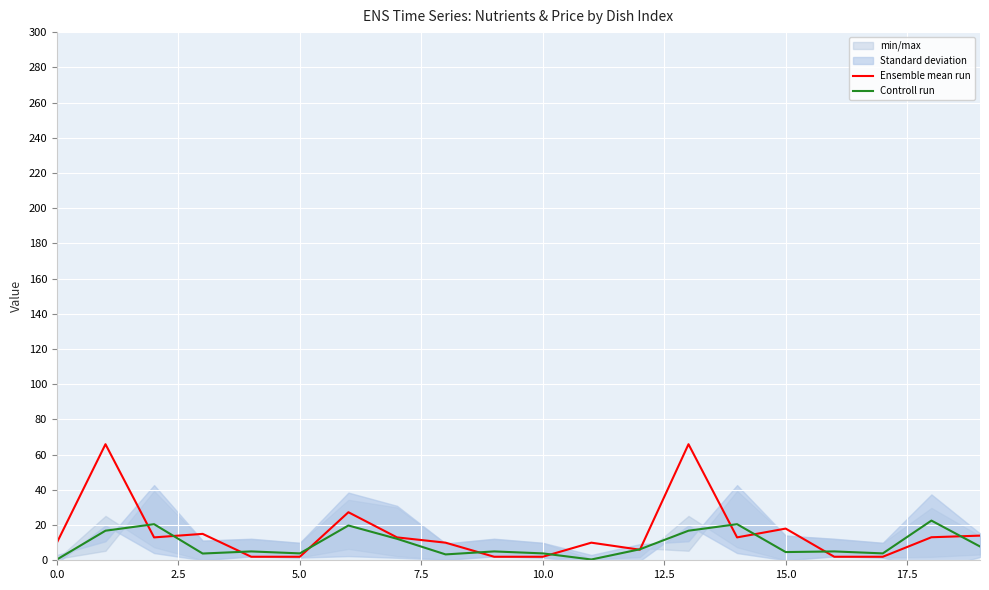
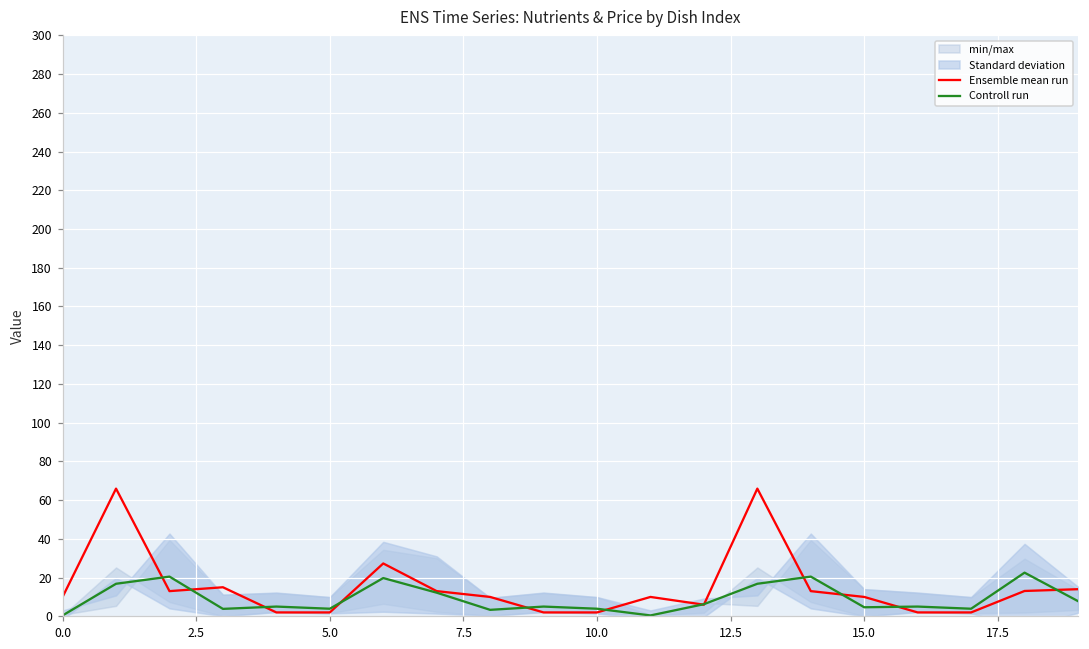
  {
    "Ensemble mean run": {
      "0.0": 10,
      "5.0": 2,
      "10.0": 2,
-     "15.0": 18
+     "15.0": 10
    },
    "Controll run": {
      "5.0": 4,
      "10.0": 4,
      "15.0": 5
    }
  }
